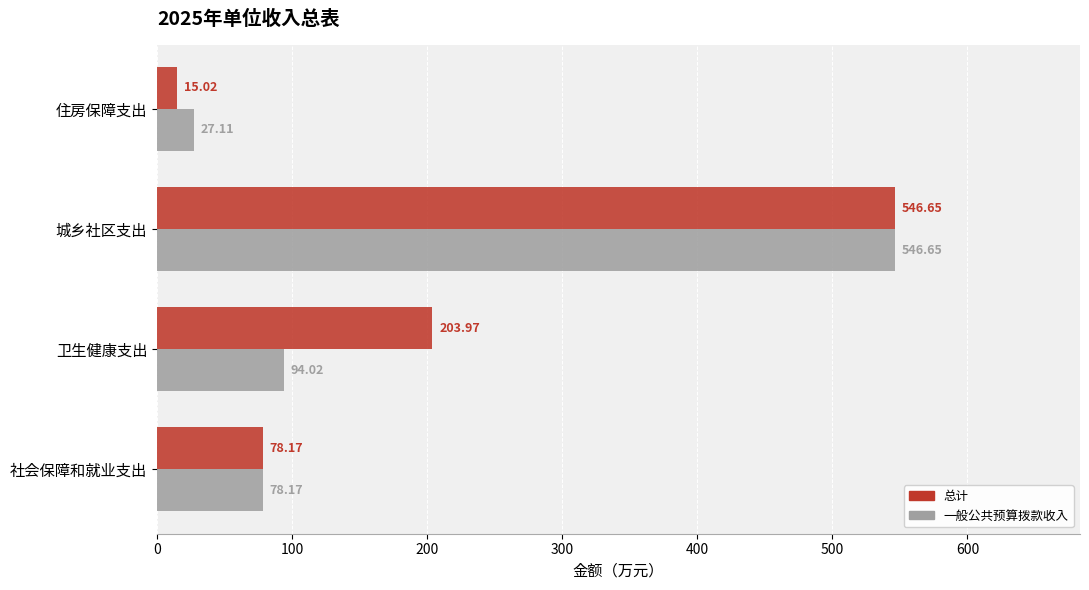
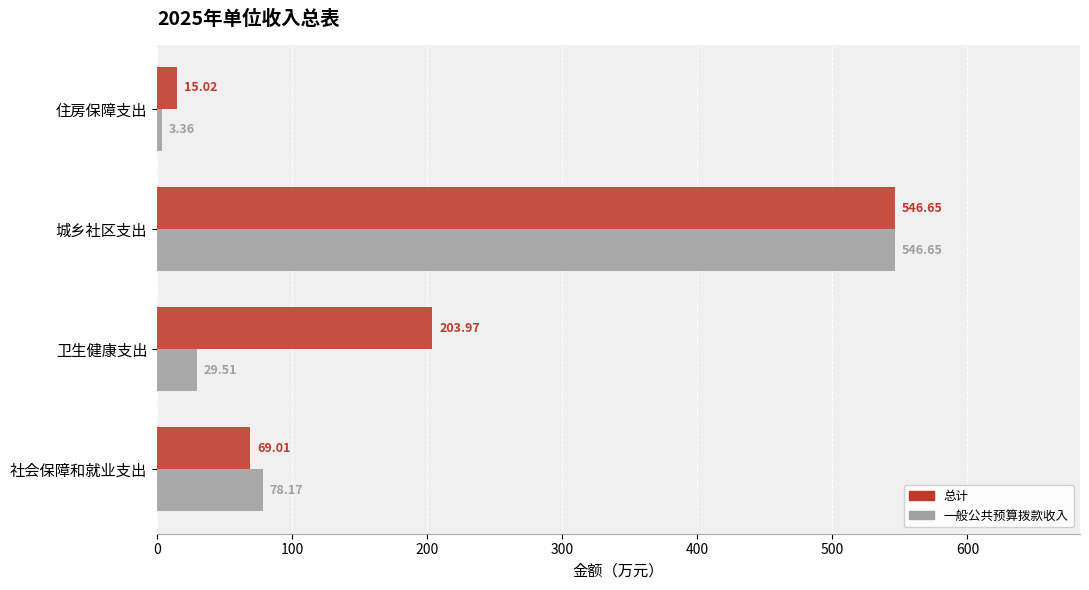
  {
    "总计": {
      "住房保障支出": 15.02,
      "城乡社区支出": 546.65,
      "卫生健康支出": 203.97,
-     "社会保障和就业支出": 78.17
+     "社会保障和就业支出": 69.01
    },
    "一般公共预算拨款收入": {
-     "住房保障支出": 27.11,
+     "住房保障支出": 3.36,
      "城乡社区支出": 546.65,
-     "卫生健康支出": 94.02,
+     "卫生健康支出": 29.51,
      "社会保障和就业支出": 78.17
    }
  }
